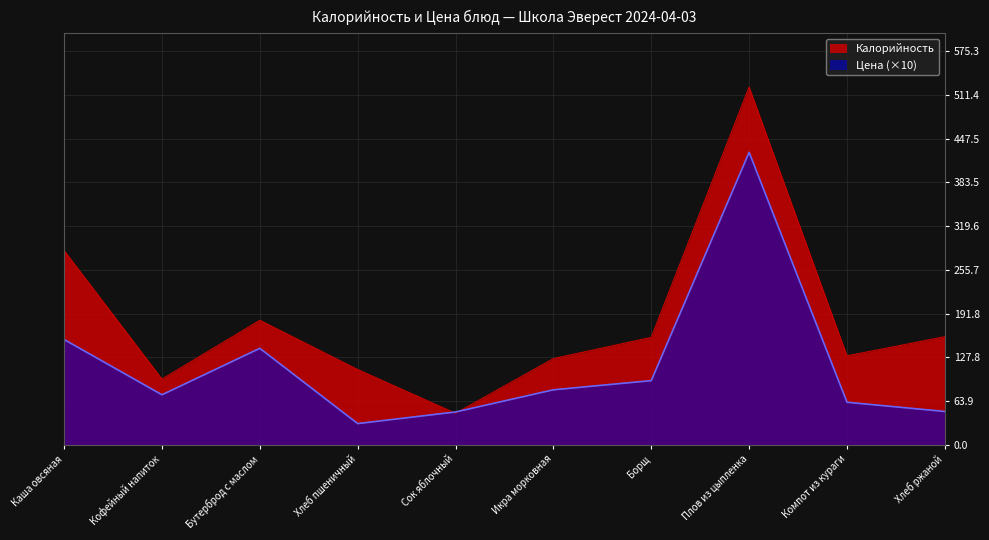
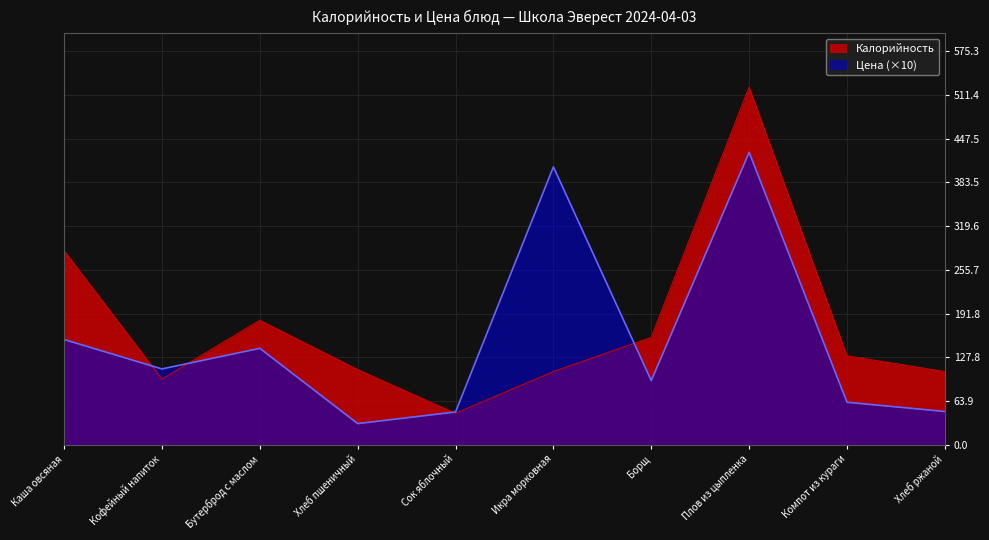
  {
    "Калорийность": {
      "Каша овсяная": 280,
      "Кофейный напиток": 100,
      "Бутерброд с маслом": 180,
      "Хлеб пшеничный": 110,
-     "Икра морковная": 130,
+     "Икра морковная": 110,
      "Борщ": 160,
      "Плов из цыпленка": 520,
      "Компот из кураги": 130,
-     "Хлеб ржаной": 160
+     "Хлеб ржаной": 110
    },
    "Цена (×10)": {
      "Каша овсяная": 150,
-     "Кофейный напиток": 70,
+     "Кофейный напиток": 110,
      "Бутерброд с маслом": 140,
      "Хлеб пшеничный": 30,
-     "Икра морковная": 80,
+     "Икра морковная": 410,
      "Борщ": 90,
      "Плов из цыпленка": 430,
      "Компот из кураги": 60,
      "Хлеб ржаной": 50
    }
  }
